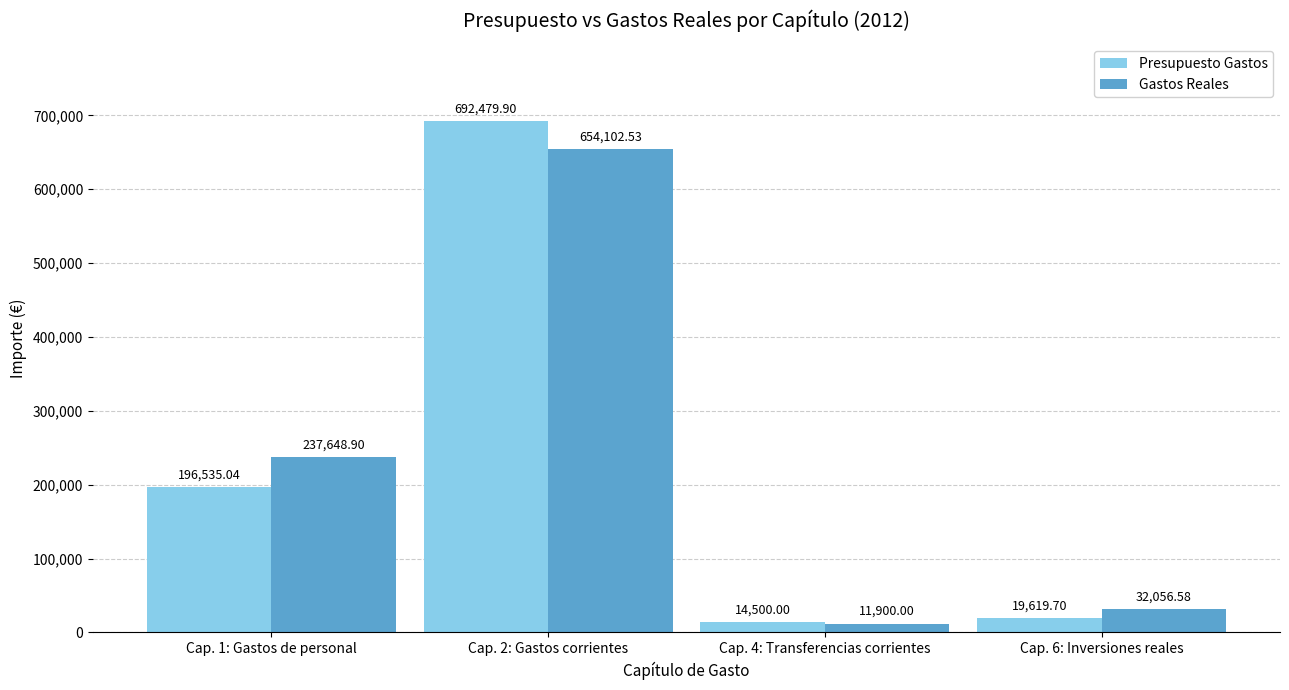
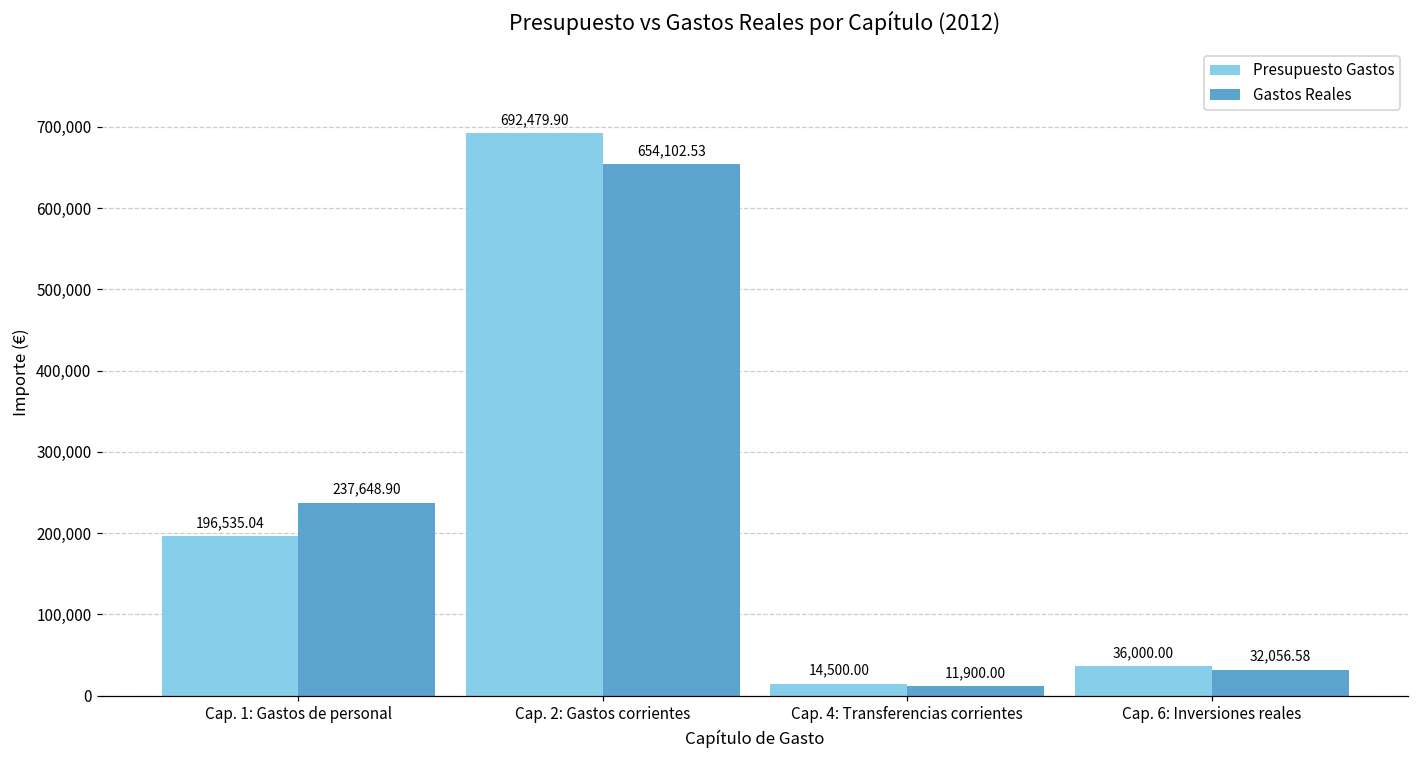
  {
    "Presupuesto Gastos": {
      "Cap. 1: Gastos de personal": "196,535.04",
      "Cap. 2: Gastos corrientes": "692,479.90",
      "Cap. 4: Transferencias corrientes": "14,500.00",
-     "Cap. 6: Inversiones reales": "19,619.70"
+     "Cap. 6: Inversiones reales": "36,000.00"
    },
    "Gastos Reales": {
      "Cap. 1: Gastos de personal": "237,648.90",
      "Cap. 2: Gastos corrientes": "654,102.53",
      "Cap. 4: Transferencias corrientes": "11,900.00",
      "Cap. 6: Inversiones reales": "32,056.58"
    }
  }
